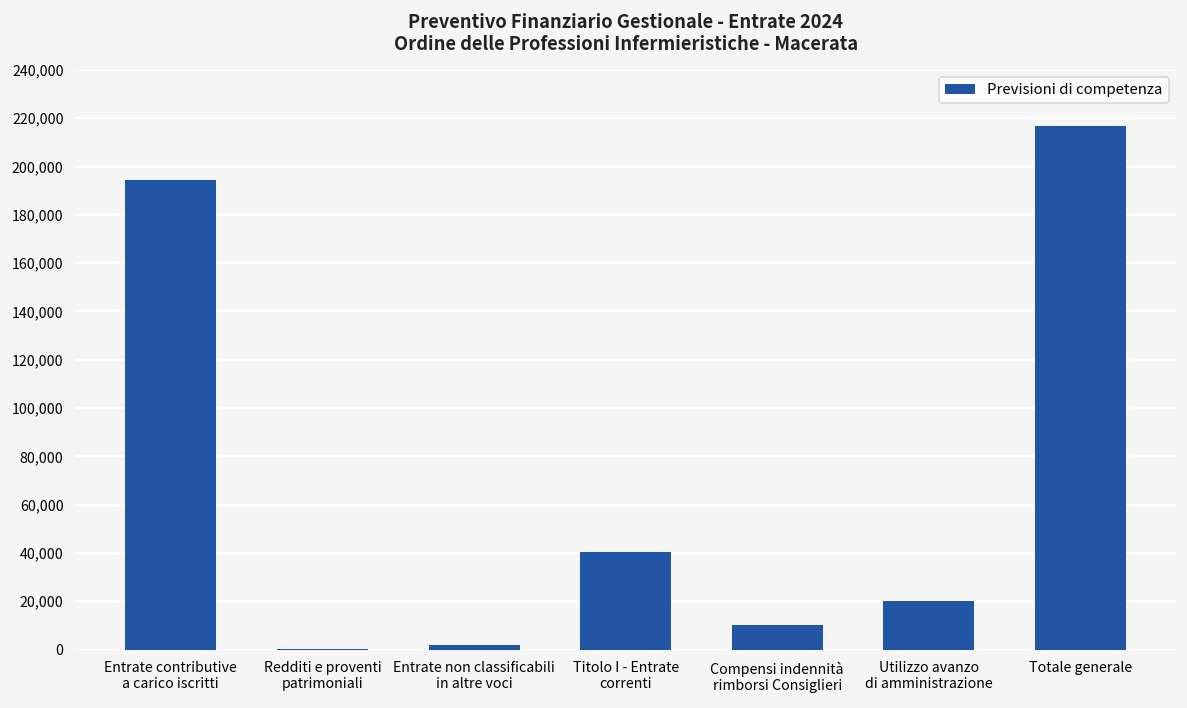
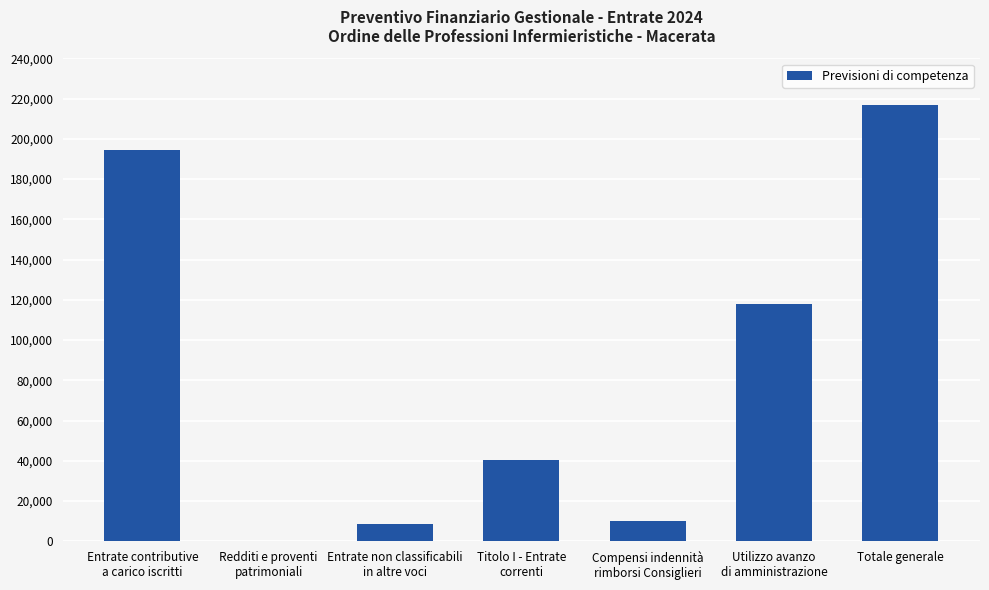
  {
    "Entrate contributive a carico iscritti": "194,000",
-   "Entrate non classificabili in altre voci": "2,000",
+   "Entrate non classificabili in altre voci": "8,000",
    "Titolo I - Entrate correnti": "40,000",
    "Compensi indennità rimborsi Consiglieri": "10,000",
-   "Utilizzo avanzo di amministrazione": "20,000",
+   "Utilizzo avanzo di amministrazione": "118,000",
    "Totale generale": "217,000"
  }
